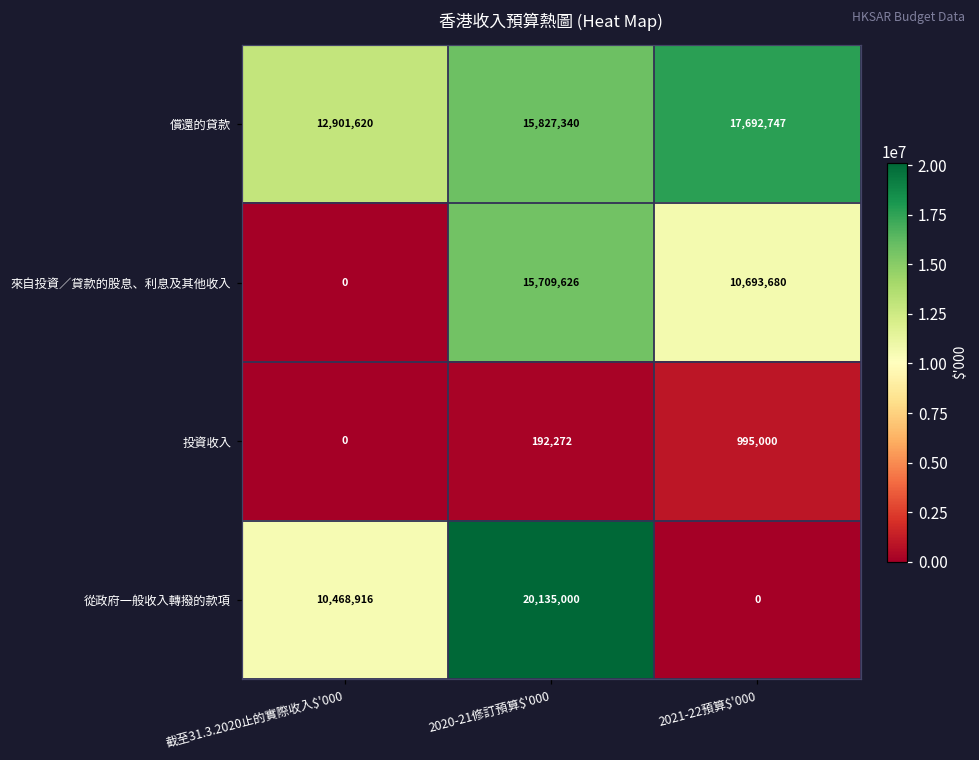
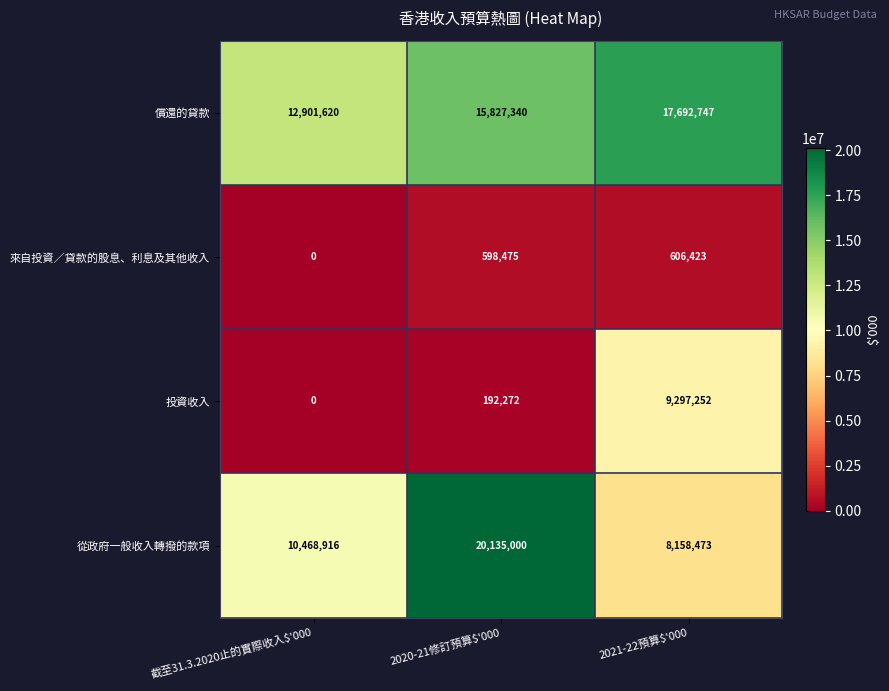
  {
    "償還的貸款": {
      "截至31.3.2020止的實際收入$'000": "12,901,620",
      "2020-21修訂預算$'000": "15,827,340",
      "2021-22預算$'000": "17,692,747"
    },
    "來自投資／貸款的股息、利息及其他收入": {
      "截至31.3.2020止的實際收入$'000": "0",
-     "2020-21修訂預算$'000": "15,709,626",
-     "2021-22預算$'000": "10,693,680"
+     "2020-21修訂預算$'000": "598,475",
+     "2021-22預算$'000": "606,423"
    },
    "投資收入": {
      "截至31.3.2020止的實際收入$'000": "0",
      "2020-21修訂預算$'000": "192,272",
-     "2021-22預算$'000": "995,000"
+     "2021-22預算$'000": "9,297,252"
    },
    "從政府一般收入轉撥的款項": {
      "截至31.3.2020止的實際收入$'000": "10,468,916",
      "2020-21修訂預算$'000": "20,135,000",
-     "2021-22預算$'000": "0"
+     "2021-22預算$'000": "8,158,473"
    }
  }
